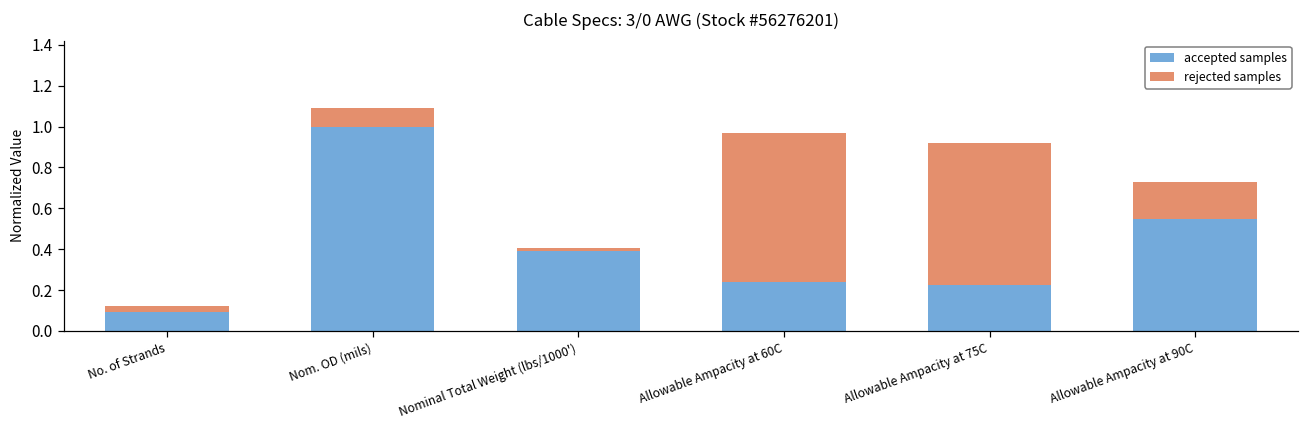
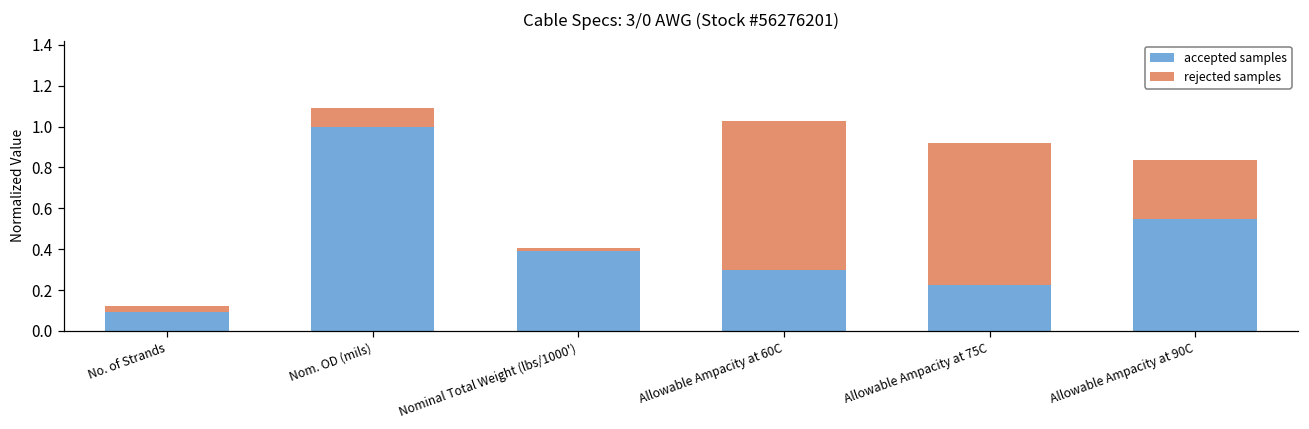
  {
    "accepted samples": {
      "No. of Strands": 0.09,
      "Nom. OD (mils)": 1.00,
      "Nominal Total Weight (lbs/1000')": 0.39,
-     "Allowable Ampacity at 60C": 0.24,
+     "Allowable Ampacity at 60C": 0.30,
      "Allowable Ampacity at 75C": 0.22,
      "Allowable Ampacity at 90C": 0.55
    },
    "rejected samples": {
      "No. of Strands": 0.03,
      "Nom. OD (mils)": 0.09,
      "Nominal Total Weight (lbs/1000')": 0.01,
      "Allowable Ampacity at 60C": 0.73,
      "Allowable Ampacity at 75C": 0.69,
-     "Allowable Ampacity at 90C": 0.18
+     "Allowable Ampacity at 90C": 0.29
    }
  }
